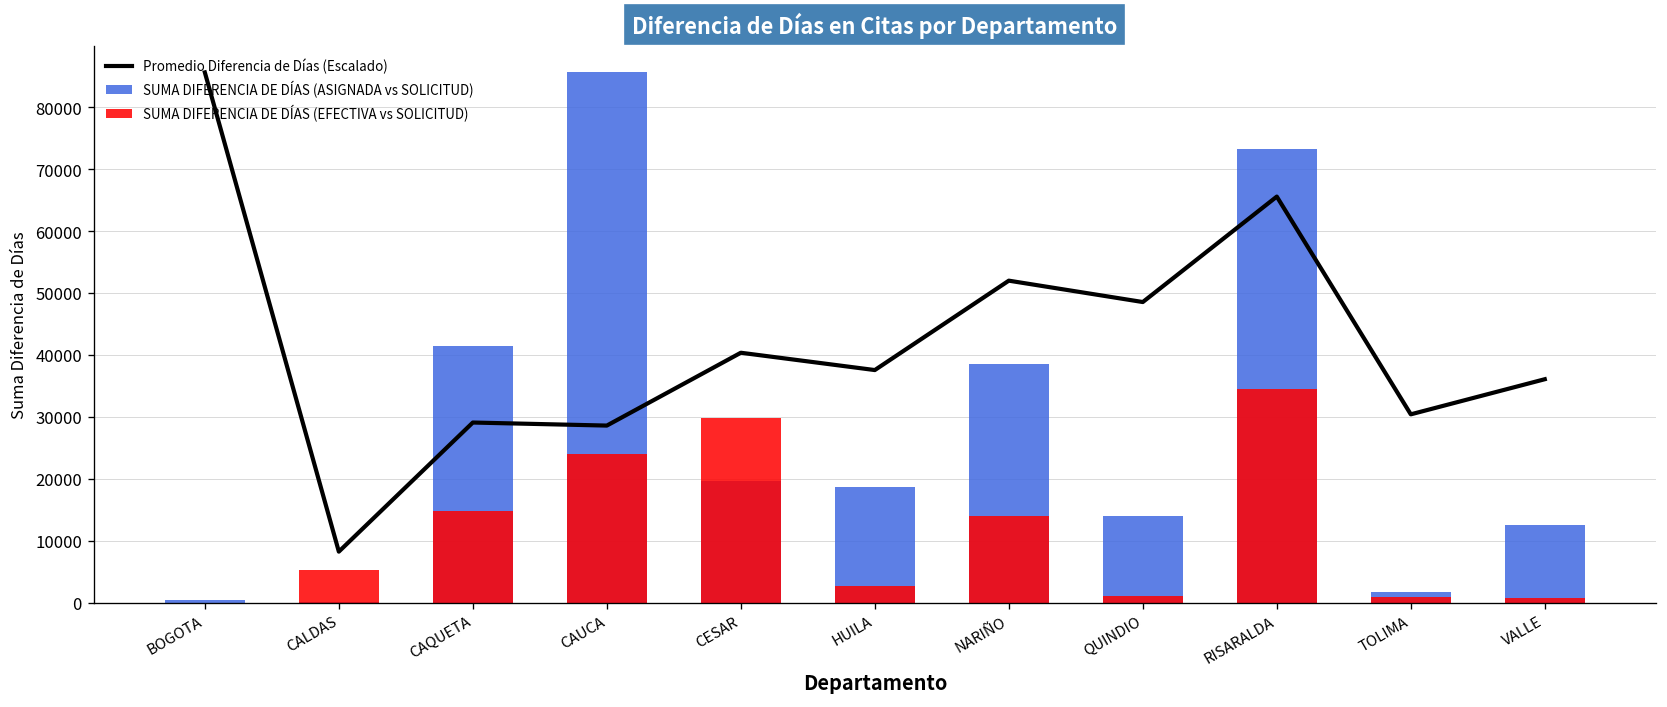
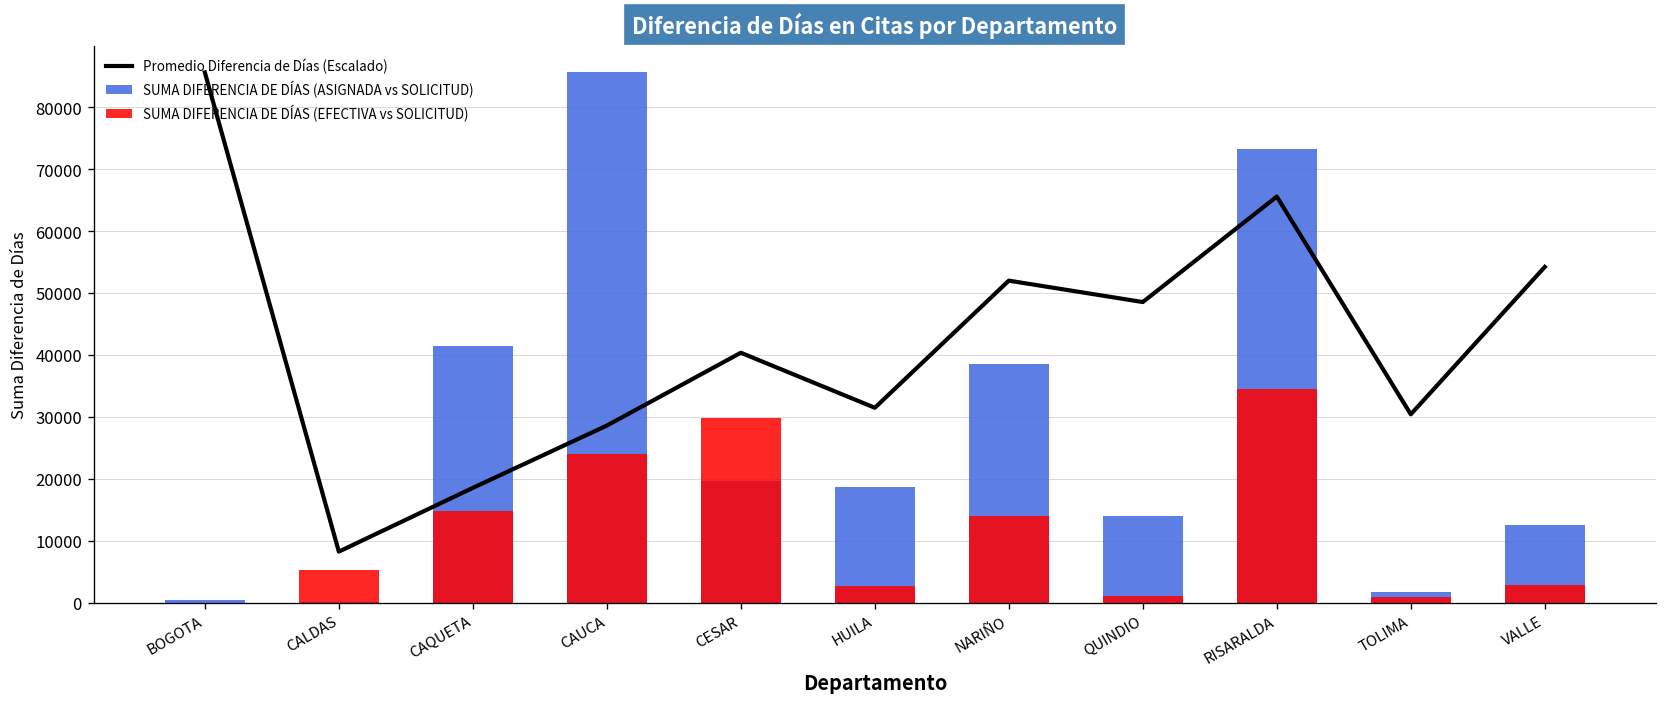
  {
    "Promedio Diferencia de Días (Escalado)": {
      "BOGOTA": 86000,
      "CALDAS": 8000,
-     "CAQUETA": 29000,
+     "CAQUETA": 19000,
      "CAUCA": 29000,
      "CESAR": 40000,
-     "HUILA": 38000,
+     "HUILA": 31000,
      "NARIÑO": 52000,
      "QUINDIO": 49000,
      "RISARALDA": 66000,
      "TOLIMA": 30000,
-     "VALLE": 36000
+     "VALLE": 54000
    },
    "SUMA DIFERENCIA DE DÍAS (ASIGNADA vs SOLICITUD)": {
      "CAQUETA": 41000,
      "CAUCA": 86000,
      "HUILA": 19000,
      "NARIÑO": 38000,
      "QUINDIO": 14000,
      "RISARALDA": 73000,
      "TOLIMA": 2000,
      "VALLE": 13000
    },
    "SUMA DIFERENCIA DE DÍAS (EFECTIVA vs SOLICITUD)": {
      "BOGOTA": 0,
      "CALDAS": 5000,
      "CESAR": 30000,
-     "VALLE": 1000
+     "VALLE": 3000
    }
  }
